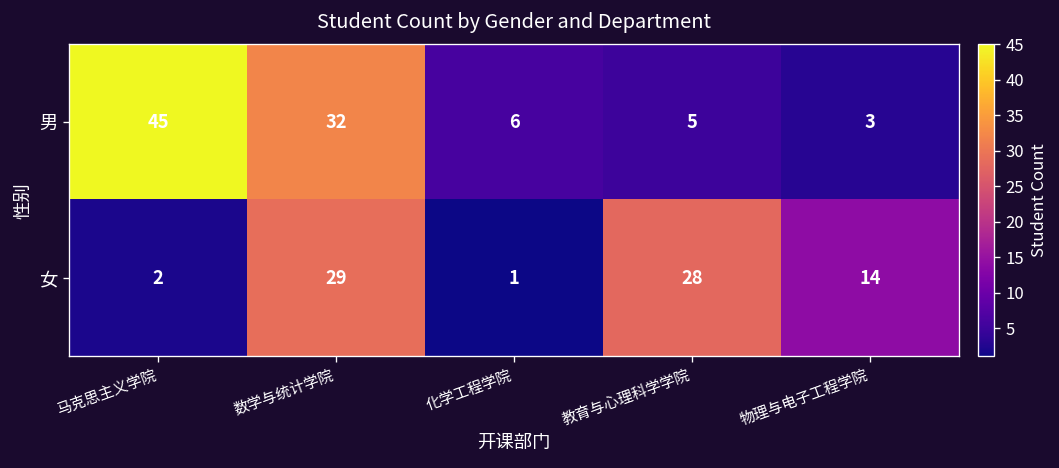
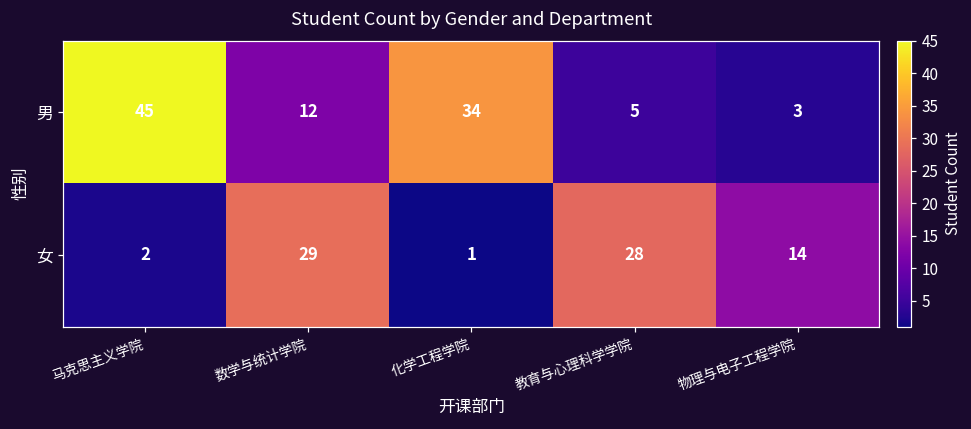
  {
    "男": {
      "马克思主义学院": 45,
-     "数学与统计学院": 32,
-     "化学工程学院": 6,
+     "数学与统计学院": 12,
+     "化学工程学院": 34,
      "教育与心理科学学院": 5,
      "物理与电子工程学院": 3
    },
    "女": {
      "马克思主义学院": 2,
      "数学与统计学院": 29,
      "化学工程学院": 1,
      "教育与心理科学学院": 28,
      "物理与电子工程学院": 14
    }
  }
